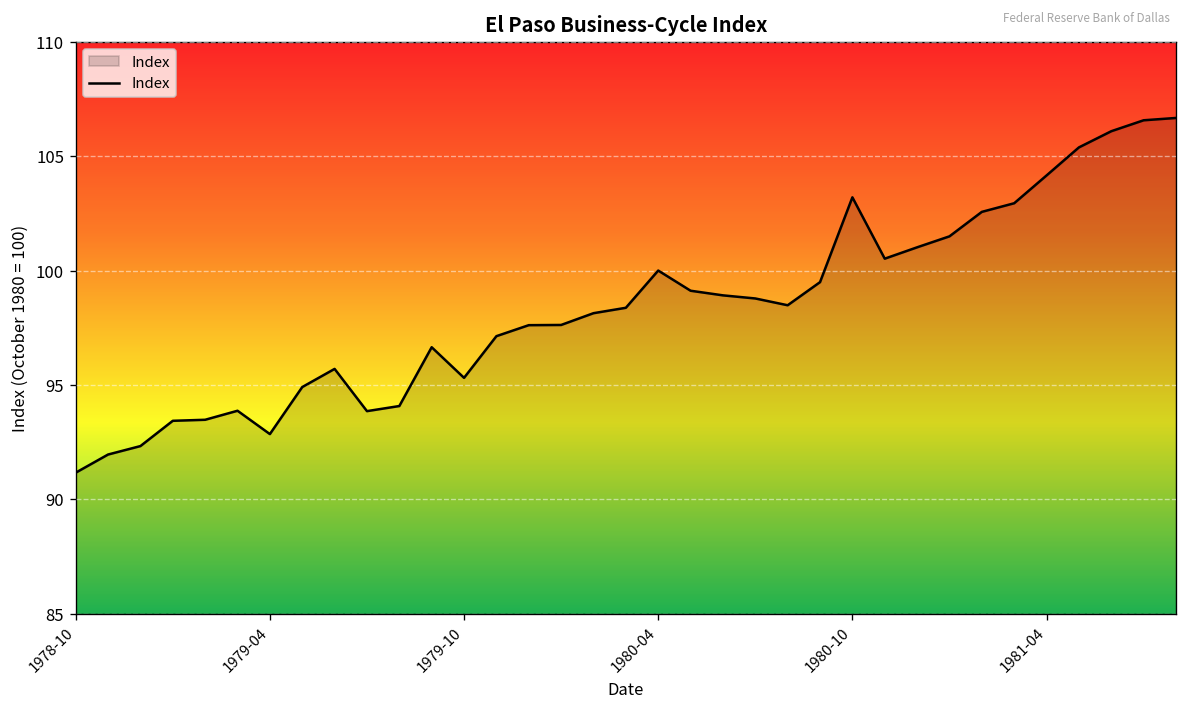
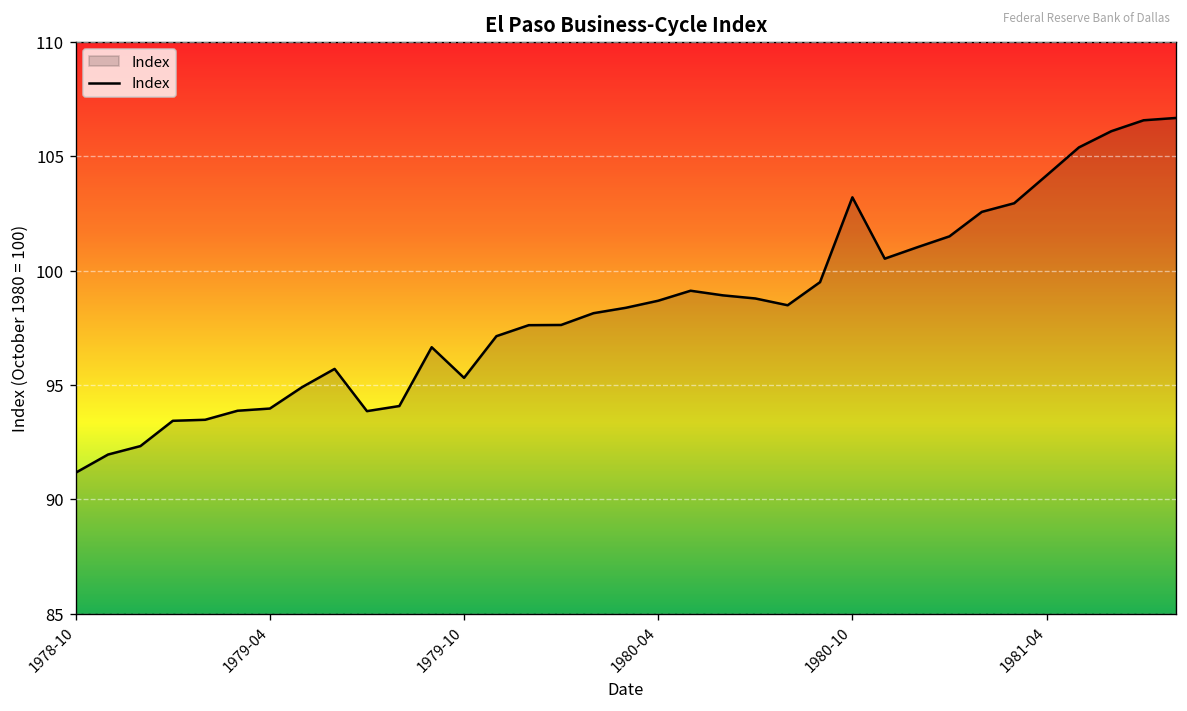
  {
    "1978-10": 91.2,
-   "1979-04": 92.8,
+   "1979-04": 94.0,
    "1979-10": 95.3,
-   "1980-04": 100.0,
+   "1980-04": 98.7,
    "1980-10": 103.2,
    "1981-04": 104.2
  }
